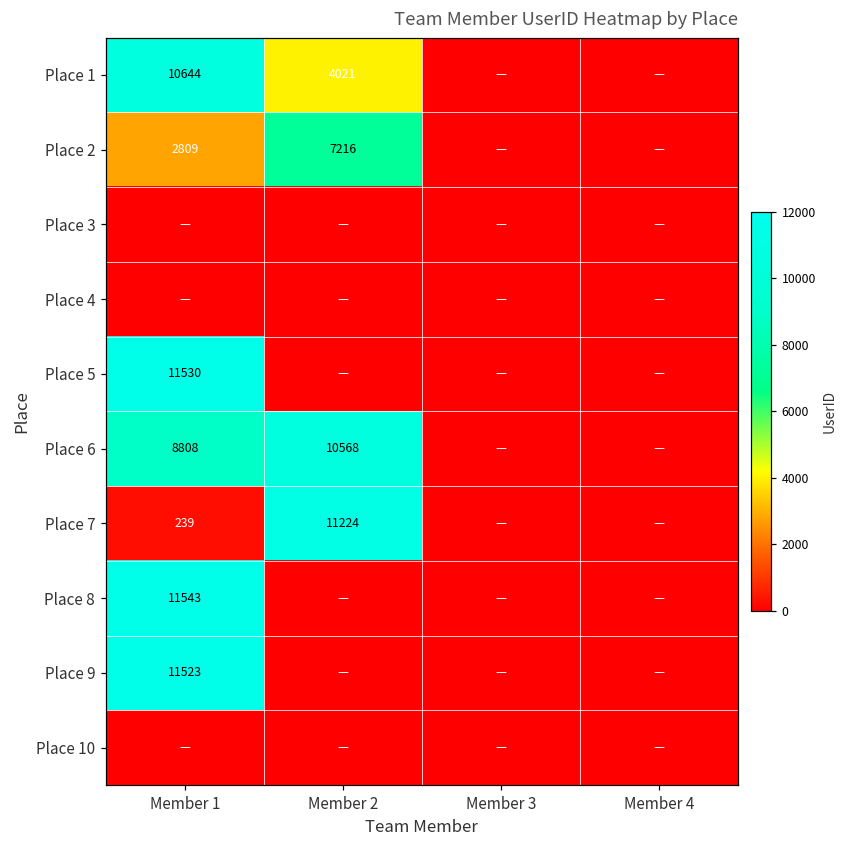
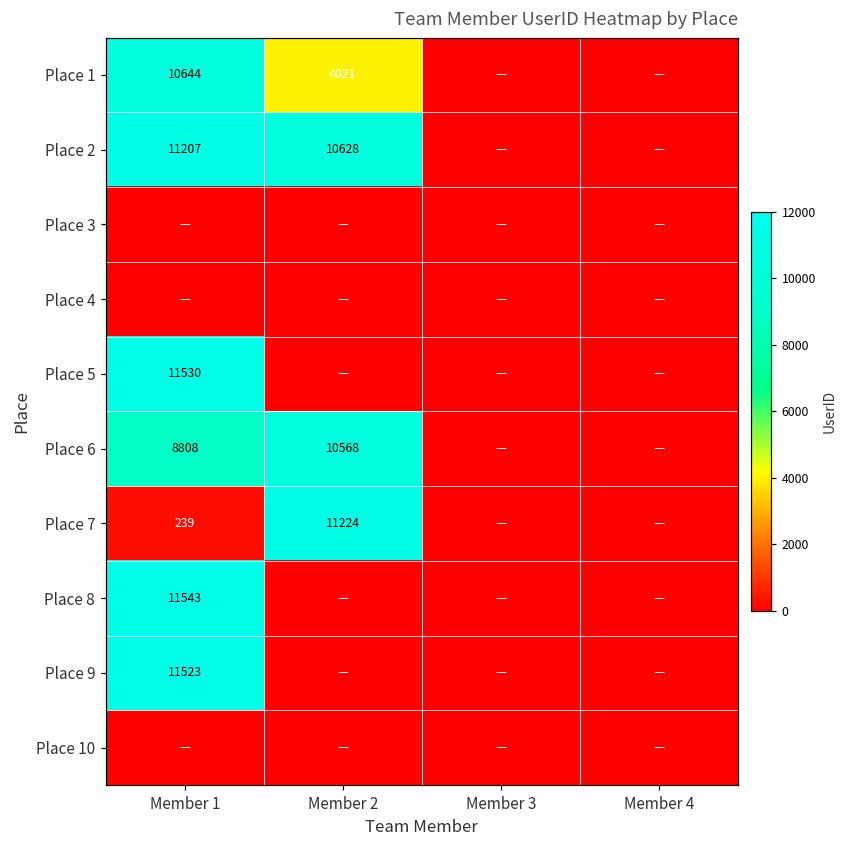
  {
    "Place 1": {
      "Member 1": 10644,
      "Member 2": 4021
    },
    "Place 2": {
-     "Member 1": 2809,
-     "Member 2": 7216
+     "Member 1": 11207,
+     "Member 2": 10628
    },
    "Place 5": {
      "Member 1": 11530
    },
    "Place 6": {
      "Member 1": 8808,
      "Member 2": 10568
    },
    "Place 7": {
      "Member 1": 239,
      "Member 2": 11224
    },
    "Place 8": {
      "Member 1": 11543
    },
    "Place 9": {
      "Member 1": 11523
    }
  }
